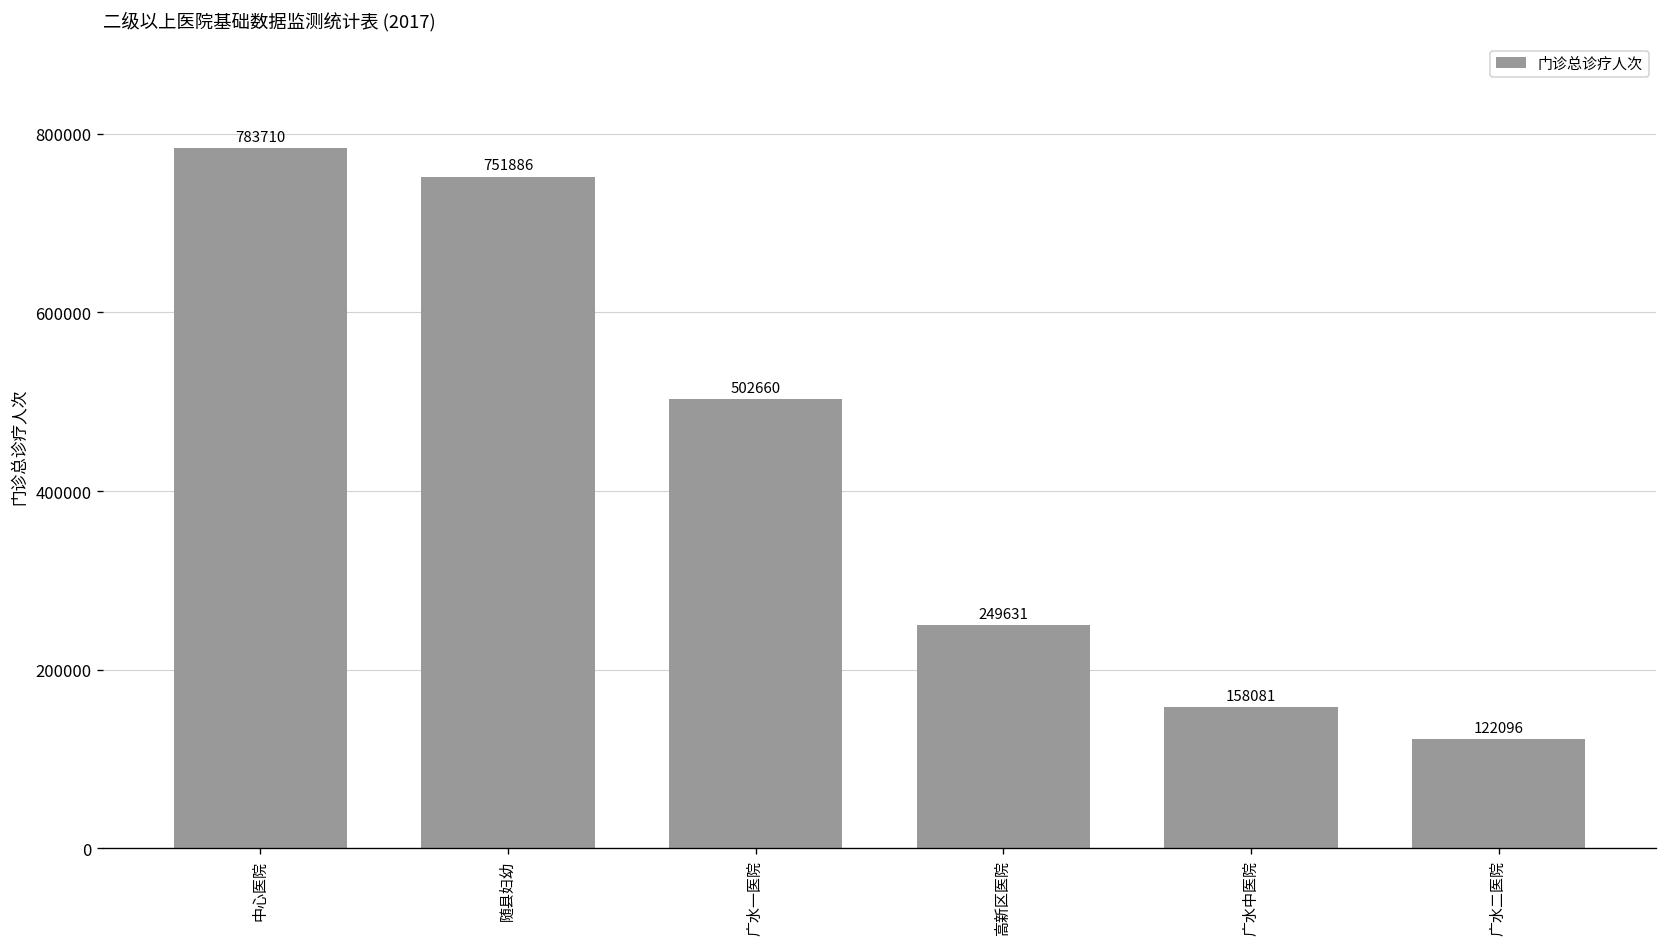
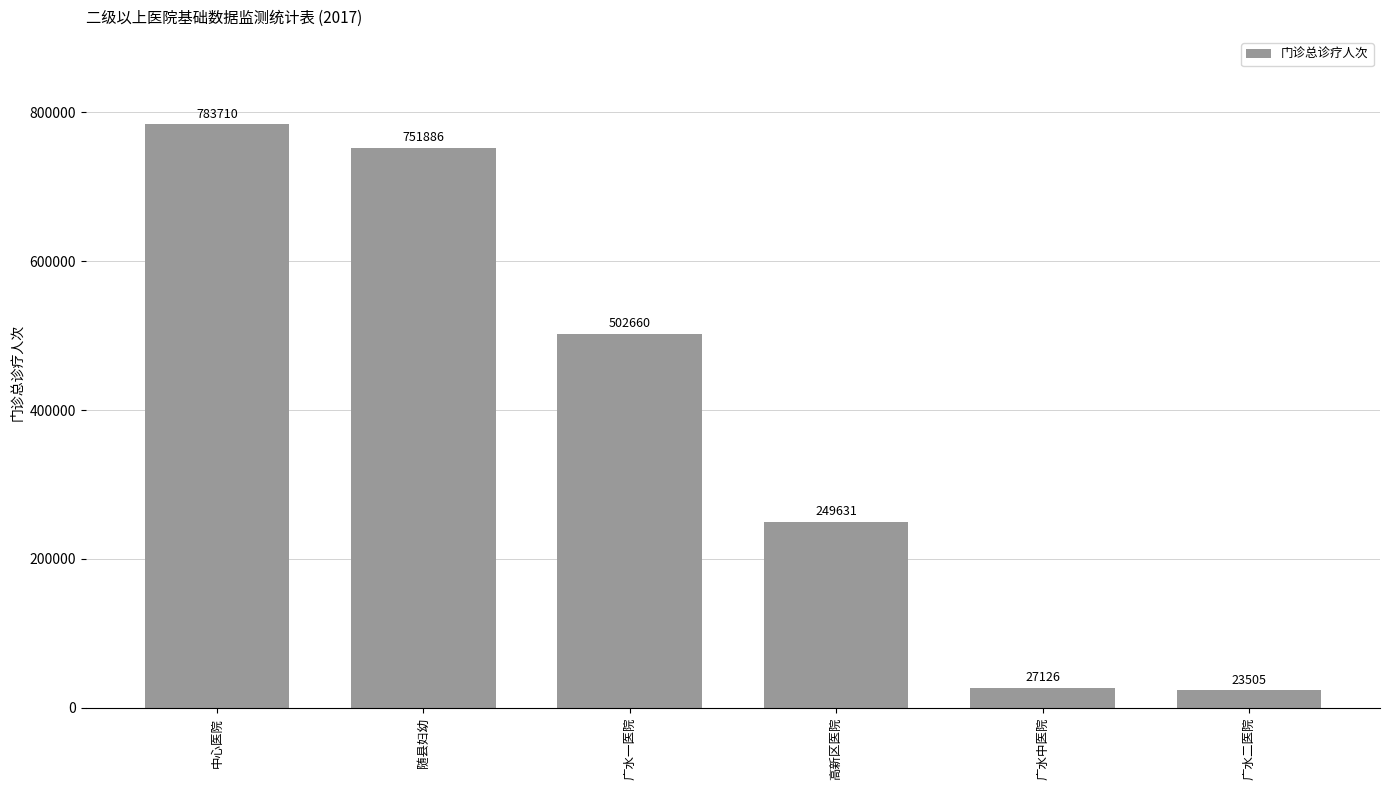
  {
    "中心医院": 783710,
    "随县妇幼": 751886,
    "广水一医院": 502660,
    "高新区医院": 249631,
-   "广水中医院": 158081,
-   "广水二医院": 122096
+   "广水中医院": 27126,
+   "广水二医院": 23505
  }
